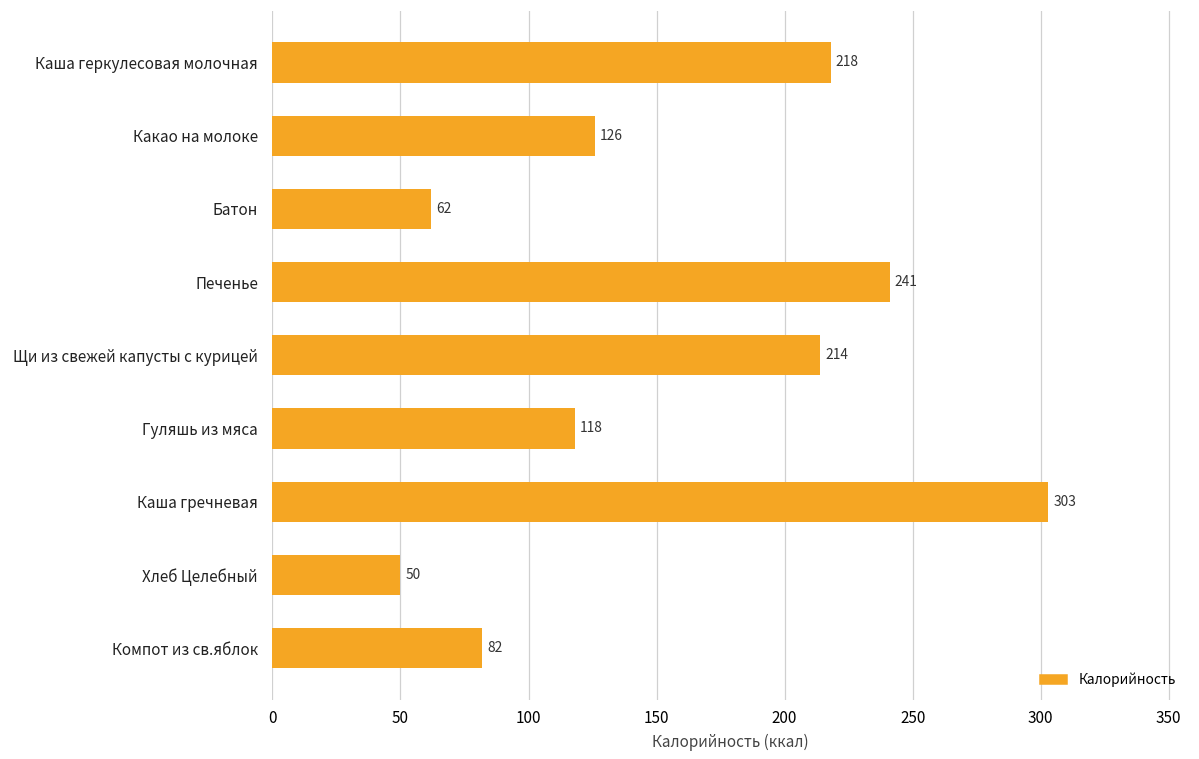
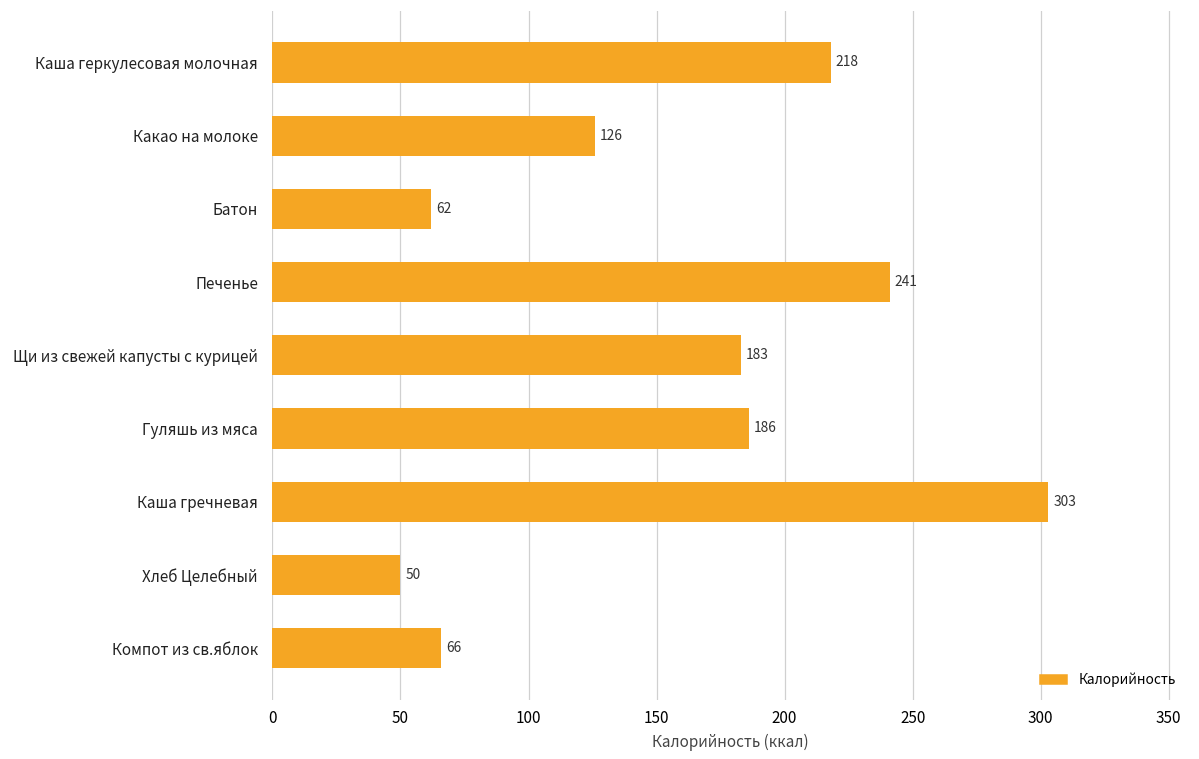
  {
    "Каша геркулесовая молочная": 218,
    "Какао на молоке": 126,
    "Батон": 62,
    "Печенье": 241,
-   "Щи из свежей капусты с курицей": 214,
-   "Гуляшь из мяса": 118,
+   "Щи из свежей капусты с курицей": 183,
+   "Гуляшь из мяса": 186,
    "Каша гречневая": 303,
    "Хлеб Целебный": 50,
-   "Компот из св.яблок": 82
+   "Компот из св.яблок": 66
  }
